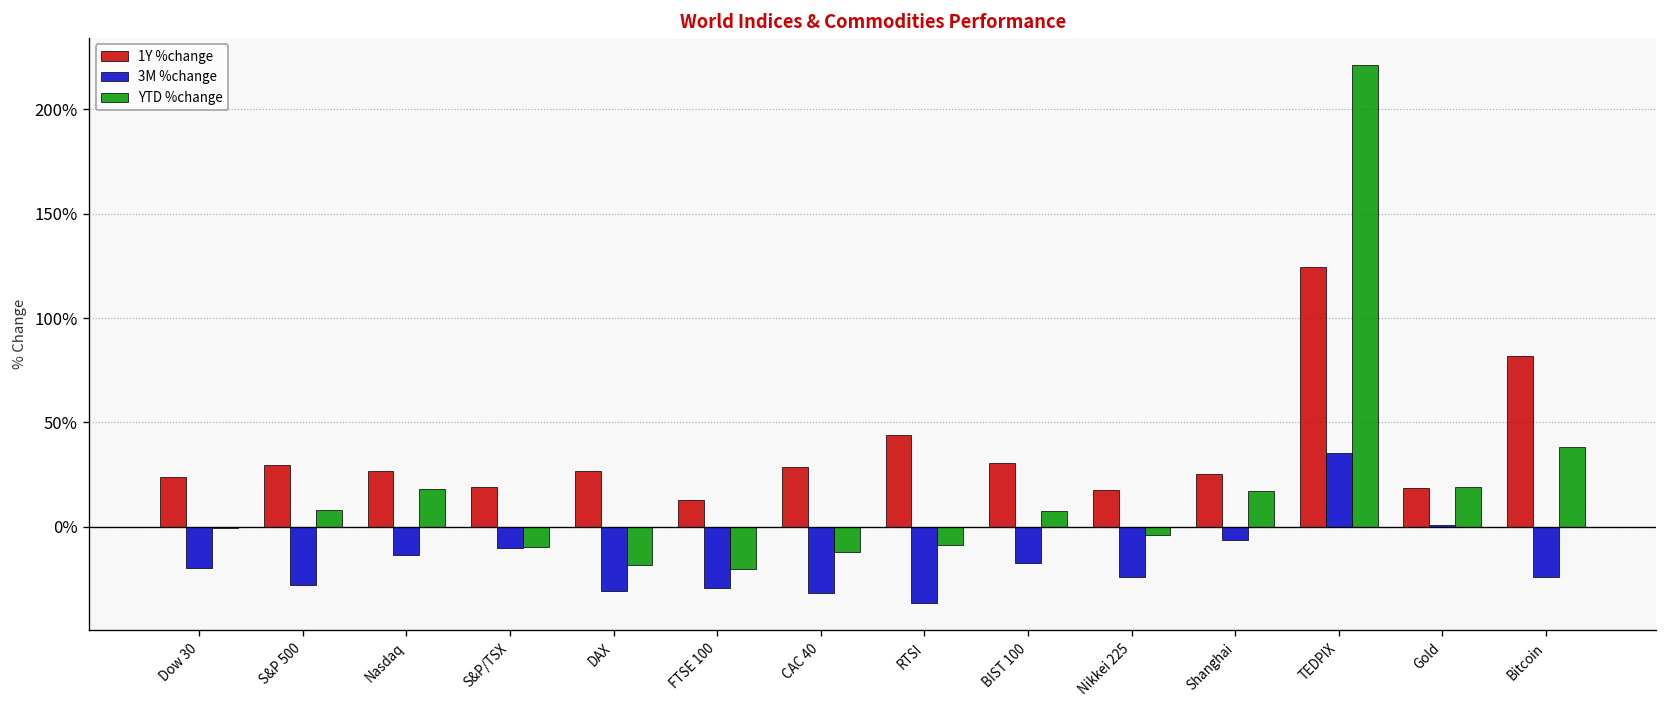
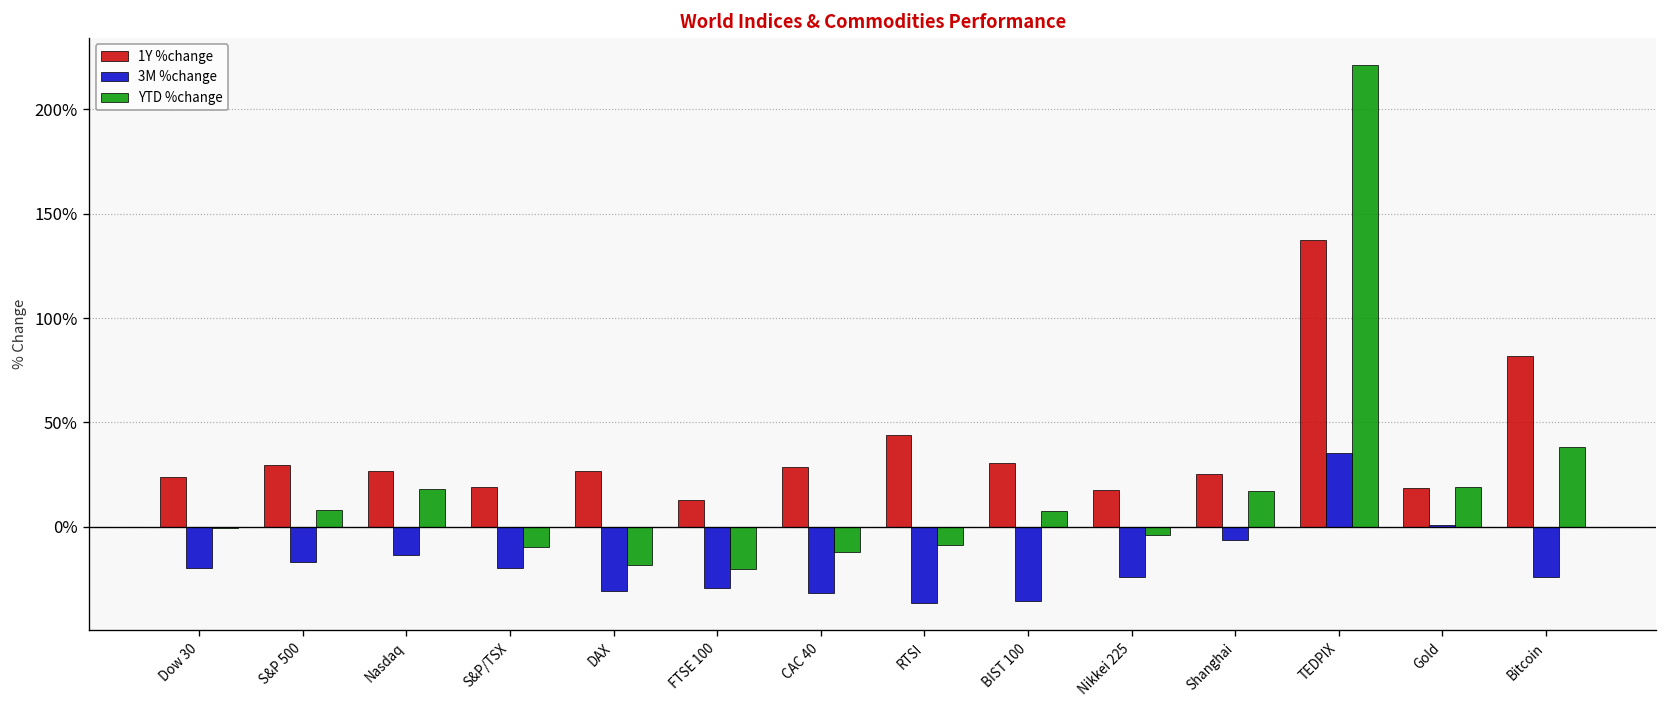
  {
    "1Y %change": {
      "Dow 30": "24%",
      "S&P 500": "30%",
      "Nasdaq": "27%",
      "S&P/TSX": "19%",
      "DAX": "27%",
      "FTSE 100": "13%",
      "CAC 40": "29%",
      "RTSI": "44%",
      "BIST 100": "30%",
      "Nikkei 225": "17%",
      "Shanghai": "25%",
-     "TEDPIX": "124%",
+     "TEDPIX": "137%",
      "Gold": "18%",
      "Bitcoin": "82%"
    },
    "3M %change": {
      "Dow 30": "-20%",
-     "S&P 500": "-28%",
+     "S&P 500": "-17%",
      "Nasdaq": "-13%",
-     "S&P/TSX": "-10%",
+     "S&P/TSX": "-20%",
      "DAX": "-31%",
      "FTSE 100": "-29%",
      "CAC 40": "-32%",
      "RTSI": "-37%",
-     "BIST 100": "-18%",
+     "BIST 100": "-36%",
      "Nikkei 225": "-24%",
      "Shanghai": "-6%",
      "TEDPIX": "35%",
      "Bitcoin": "-24%"
    },
    "YTD %change": {
      "S&P 500": "8%",
      "Nasdaq": "18%",
      "S&P/TSX": "-10%",
      "DAX": "-19%",
      "FTSE 100": "-20%",
      "CAC 40": "-12%",
      "RTSI": "-9%",
      "BIST 100": "8%",
      "Nikkei 225": "-4%",
      "Shanghai": "17%",
      "TEDPIX": "221%",
      "Gold": "19%",
      "Bitcoin": "38%"
    }
  }
